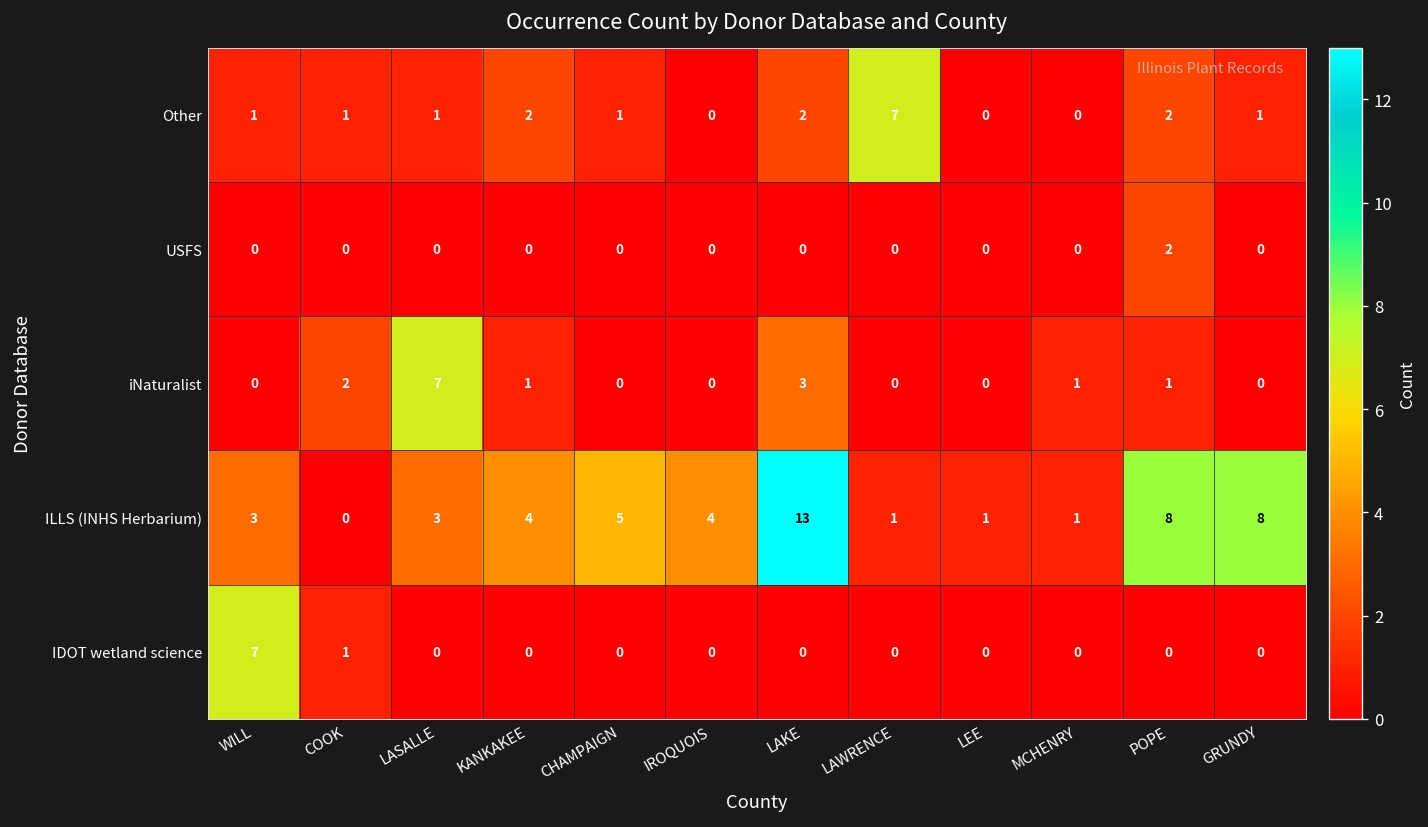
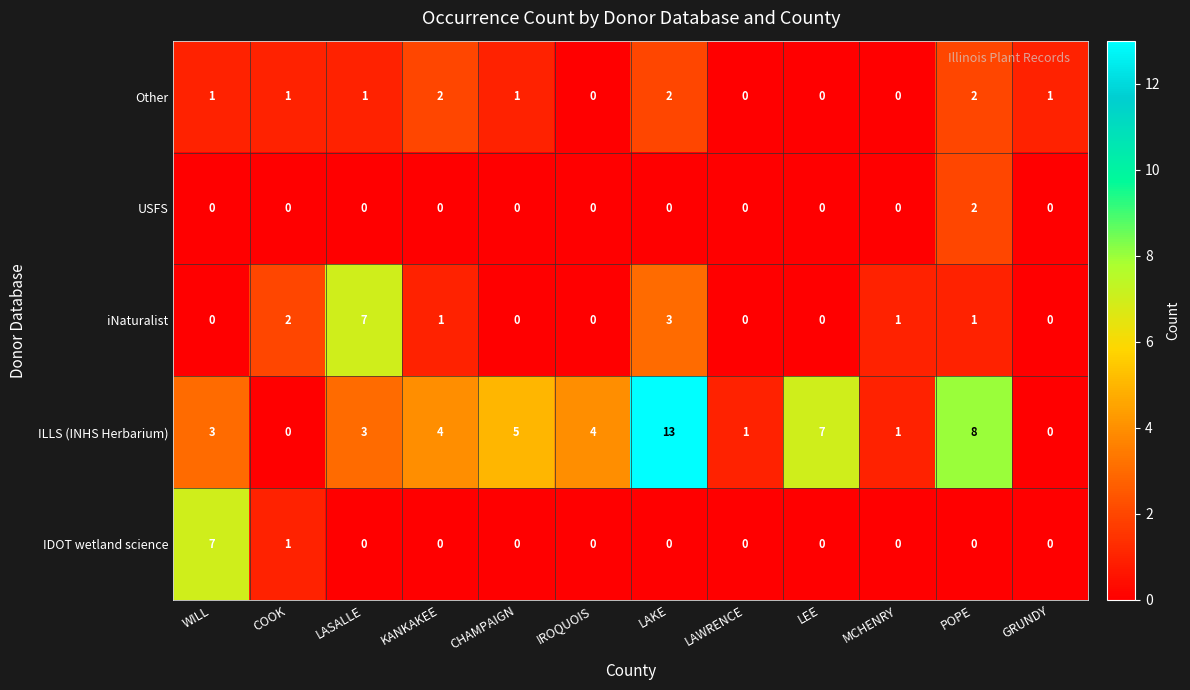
  {
    "Other": {
      "WILL": 1,
      "COOK": 1,
      "LASALLE": 1,
      "KANKAKEE": 2,
      "CHAMPAIGN": 1,
      "IROQUOIS": 0,
      "LAKE": 2,
-     "LAWRENCE": 7,
+     "LAWRENCE": 0,
      "LEE": 0,
      "MCHENRY": 0,
      "GRUNDY": 1
    },
    "USFS": {
      "WILL": 0,
      "COOK": 0,
      "LASALLE": 0,
      "KANKAKEE": 0,
      "CHAMPAIGN": 0,
      "IROQUOIS": 0,
      "LAKE": 0,
      "LAWRENCE": 0,
      "LEE": 0,
      "MCHENRY": 0,
      "POPE": 2,
      "GRUNDY": 0
    },
    "iNaturalist": {
      "WILL": 0,
      "COOK": 2,
      "LASALLE": 7,
      "KANKAKEE": 1,
      "CHAMPAIGN": 0,
      "IROQUOIS": 0,
      "LAKE": 3,
      "LAWRENCE": 0,
      "LEE": 0,
      "MCHENRY": 1,
      "POPE": 1,
      "GRUNDY": 0
    },
    "ILLS (INHS Herbarium)": {
      "WILL": 3,
      "COOK": 0,
      "LASALLE": 3,
      "KANKAKEE": 4,
      "CHAMPAIGN": 5,
      "IROQUOIS": 4,
      "LAKE": 13,
      "LAWRENCE": 1,
-     "LEE": 1,
+     "LEE": 7,
      "MCHENRY": 1,
      "POPE": 8,
-     "GRUNDY": 8
+     "GRUNDY": 0
    },
    "IDOT wetland science": {
      "WILL": 7,
      "COOK": 1,
      "LASALLE": 0,
      "KANKAKEE": 0,
      "CHAMPAIGN": 0,
      "IROQUOIS": 0,
      "LAKE": 0,
      "LAWRENCE": 0,
      "LEE": 0,
      "MCHENRY": 0,
      "POPE": 0,
      "GRUNDY": 0
    }
  }
